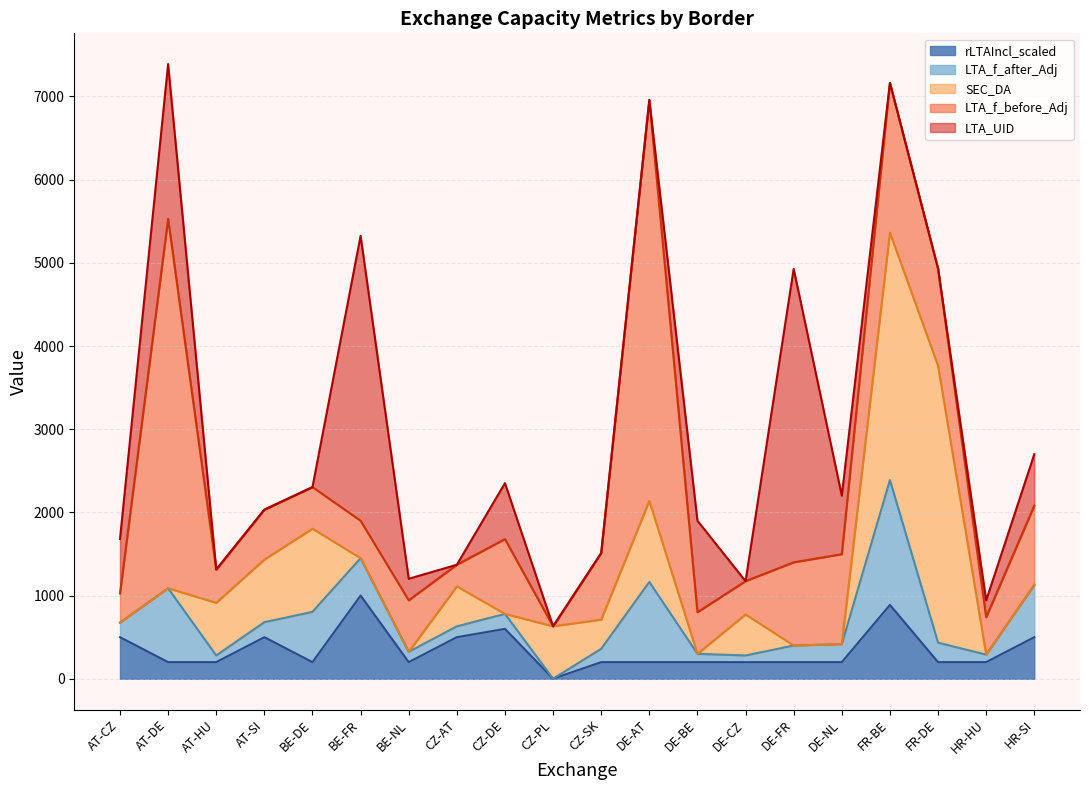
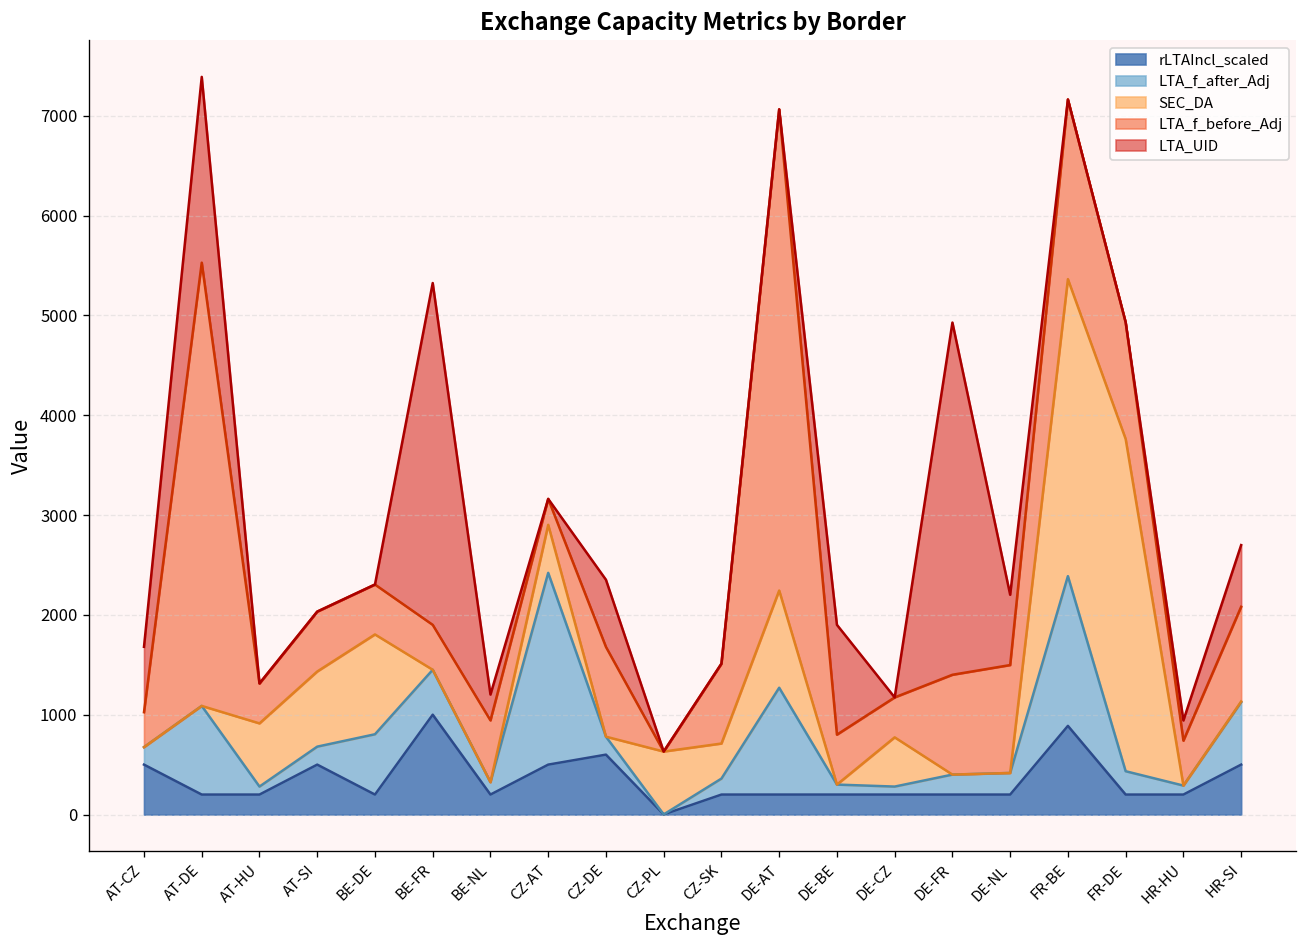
  {
    "rLTAIncl_scaled": {
      "AT-CZ": 500,
      "AT-DE": 200,
      "AT-HU": 200,
      "AT-SI": 500,
      "BE-DE": 200,
      "BE-FR": 1000,
      "BE-NL": 200,
      "CZ-AT": 500,
      "CZ-DE": 600,
      "CZ-SK": 200,
      "DE-AT": 200,
      "DE-BE": 200,
      "DE-CZ": 200,
      "DE-FR": 200,
      "DE-NL": 200,
      "FR-BE": 900,
      "FR-DE": 200,
      "HR-HU": 200,
      "HR-SI": 500
    },
    "LTA_f_after_Adj": {
      "AT-HU": 100,
      "AT-SI": 200,
      "BE-DE": 600,
-     "CZ-AT": 100,
+     "CZ-AT": 1900,
      "CZ-SK": 200,
-     "DE-AT": 1000,
+     "DE-AT": 1100,
      "DE-CZ": 100,
      "FR-BE": 1500,
      "FR-DE": 200
    },
    "SEC_DA": {
      "AT-HU": 600,
      "AT-SI": 800,
      "BE-DE": 1000,
      "CZ-AT": 500,
      "CZ-SK": 400,
      "DE-AT": 1000,
      "DE-CZ": 500,
      "FR-BE": 3000,
      "FR-DE": 3300
    }
  }
